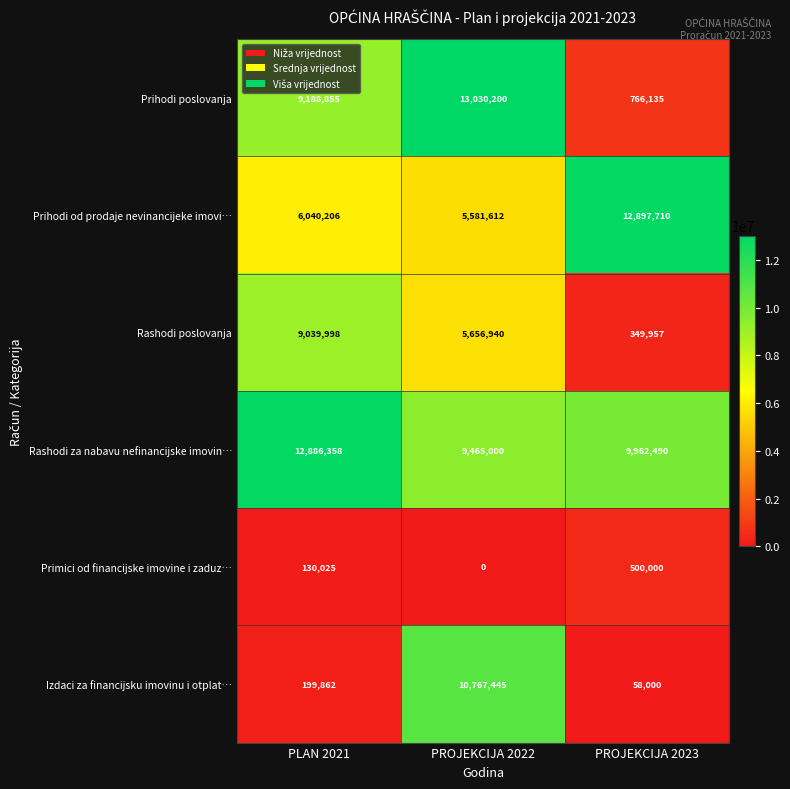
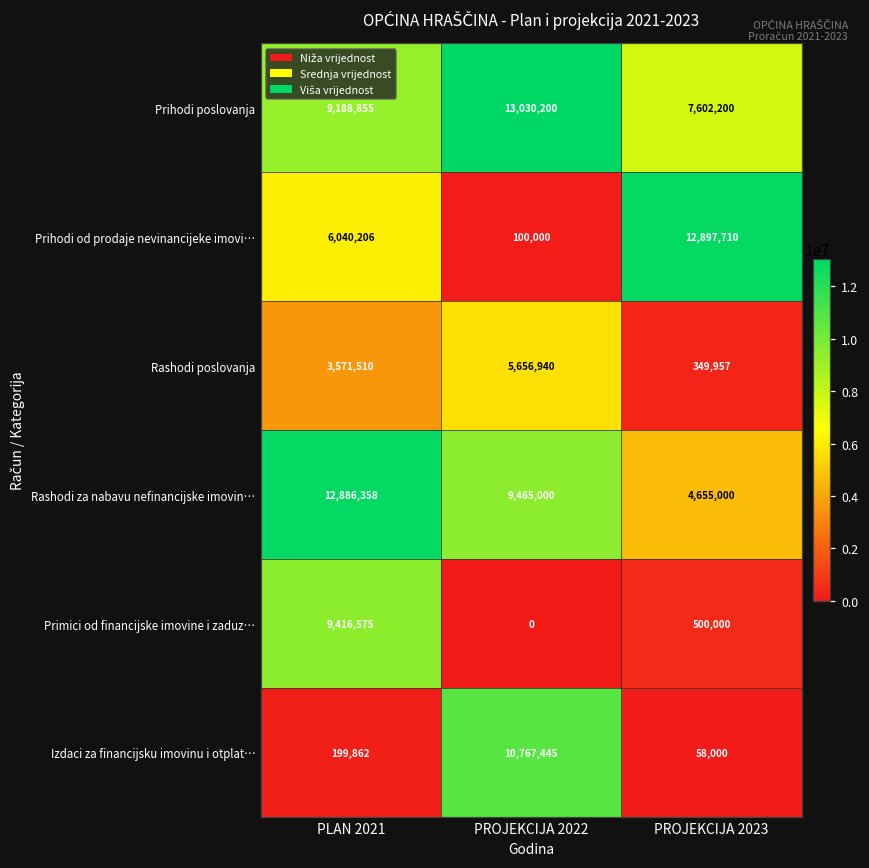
  {
    "Prihodi poslovanja": {
      "PLAN 2021": "9,188,855",
      "PROJEKCIJA 2022": "13,030,200",
-     "PROJEKCIJA 2023": "766,135"
+     "PROJEKCIJA 2023": "7,602,200"
    },
    "Prihodi od prodaje nevinancijeke imovi…": {
      "PLAN 2021": "6,040,206",
-     "PROJEKCIJA 2022": "5,581,612",
+     "PROJEKCIJA 2022": "100,000",
      "PROJEKCIJA 2023": "12,897,710"
    },
    "Rashodi poslovanja": {
-     "PLAN 2021": "9,039,998",
+     "PLAN 2021": "3,571,510",
      "PROJEKCIJA 2022": "5,656,940",
      "PROJEKCIJA 2023": "349,957"
    },
    "Rashodi za nabavu nefinancijske imovin…": {
      "PLAN 2021": "12,886,358",
      "PROJEKCIJA 2022": "9,465,000",
-     "PROJEKCIJA 2023": "9,962,490"
+     "PROJEKCIJA 2023": "4,655,000"
    },
    "Primici od financijske imovine i zaduz…": {
-     "PLAN 2021": "130,025",
+     "PLAN 2021": "9,416,575",
      "PROJEKCIJA 2022": "0",
      "PROJEKCIJA 2023": "500,000"
    },
    "Izdaci za financijsku imovinu i otplat…": {
      "PLAN 2021": "199,862",
      "PROJEKCIJA 2022": "10,767,445",
      "PROJEKCIJA 2023": "58,000"
    }
  }
